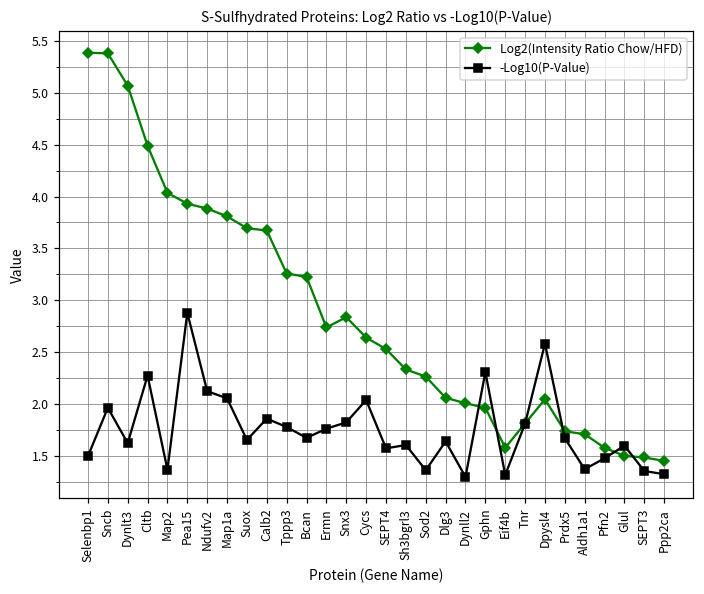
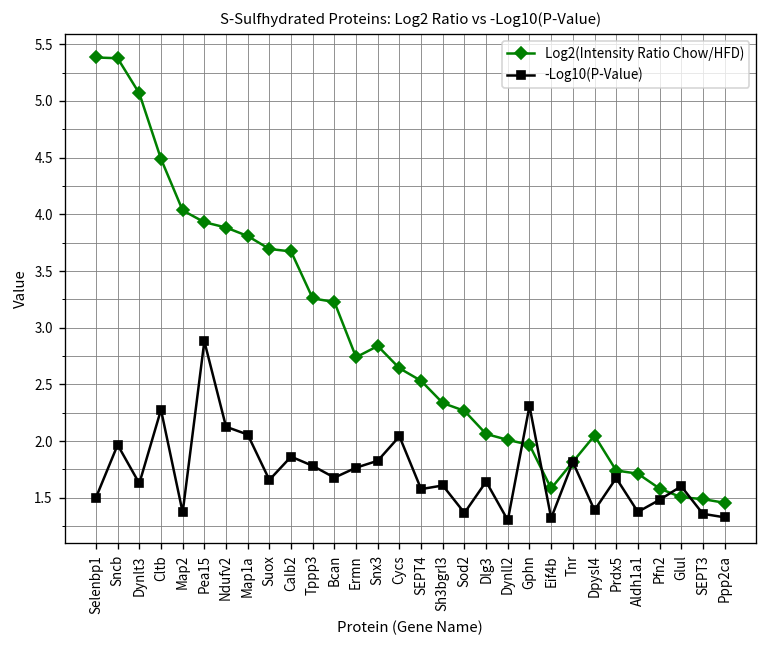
  {
    "Log2(Intensity Ratio Chow/HFD)": {
      "Selenbp1": 5.4,
      "Sncb": 5.4,
      "Dynlt3": 5.1,
      "Cltb": 4.5,
      "Map2": 4.0,
      "Pea15": 3.9,
      "Ndufv2": 3.9,
      "Map1a": 3.8,
      "Suox": 3.7,
      "Calb2": 3.7,
      "Tppp3": 3.3,
      "Bcan": 3.2,
      "Ermn": 2.7,
      "Snx3": 2.8,
      "Cycs": 2.6,
      "SEPT4": 2.5,
      "Sh3bgrl3": 2.3,
      "Sod2": 2.3,
      "Dlg3": 2.1,
      "Dynll2": 2.0,
      "Gphn": 2.0,
      "Eif4b": 1.6,
      "Dpysl4": 2.0,
      "Prdx5": 1.7,
      "Aldh1a1": 1.7,
      "Pfn2": 1.6,
      "Glul": 1.5,
      "SEPT3": 1.5,
      "Ppp2ca": 1.5
    },
    "-Log10(P-Value)": {
      "Selenbp1": 1.5,
      "Sncb": 2.0,
      "Dynlt3": 1.6,
      "Cltb": 2.3,
      "Map2": 1.4,
      "Pea15": 2.9,
      "Ndufv2": 2.1,
      "Map1a": 2.1,
      "Suox": 1.7,
      "Calb2": 1.9,
      "Tppp3": 1.8,
      "Bcan": 1.7,
      "Ermn": 1.8,
      "Snx3": 1.8,
      "Cycs": 2.0,
      "SEPT4": 1.6,
      "Sh3bgrl3": 1.6,
      "Sod2": 1.4,
      "Dlg3": 1.6,
      "Dynll2": 1.3,
      "Gphn": 2.3,
      "Eif4b": 1.3,
-     "Dpysl4": 2.6,
+     "Dpysl4": 1.4,
      "Prdx5": 1.7,
      "Aldh1a1": 1.4,
      "Pfn2": 1.5,
      "Glul": 1.6,
      "SEPT3": 1.4,
      "Ppp2ca": 1.3
    }
  }
